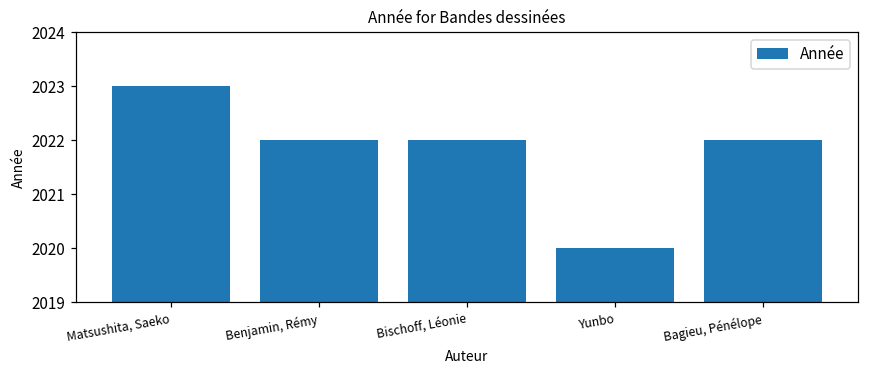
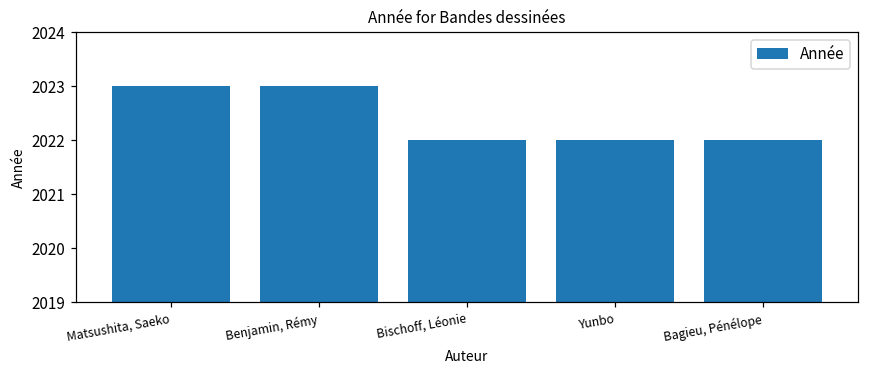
  {
    "Matsushita, Saeko": 2023,
-   "Benjamin, Rémy": 2022,
+   "Benjamin, Rémy": 2023,
    "Bischoff, Léonie": 2022,
-   "Yunbo": 2020,
+   "Yunbo": 2022,
    "Bagieu, Pénélope": 2022
  }
